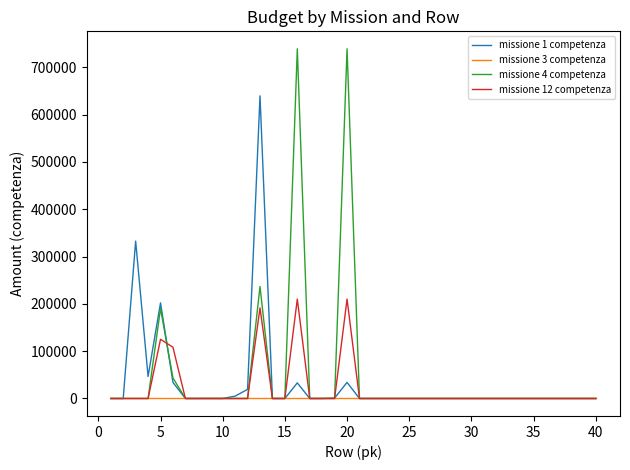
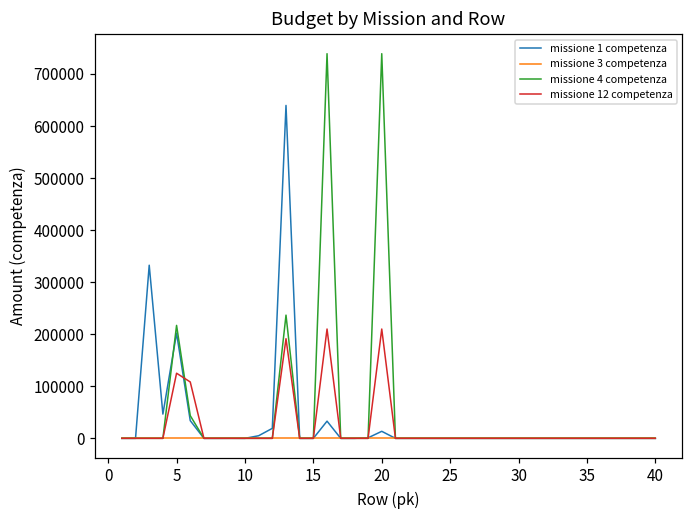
  {
    "missione 1 competenza": {
      "5": 200000,
-     "20": 30000
+     "20": 10000
    },
    "missione 3 competenza": {
      "5": 0,
      "20": 0
    },
    "missione 4 competenza": {
-     "5": 190000,
+     "5": 220000,
      "20": 740000
    },
    "missione 12 competenza": {
      "5": 130000,
      "20": 210000
    }
  }
